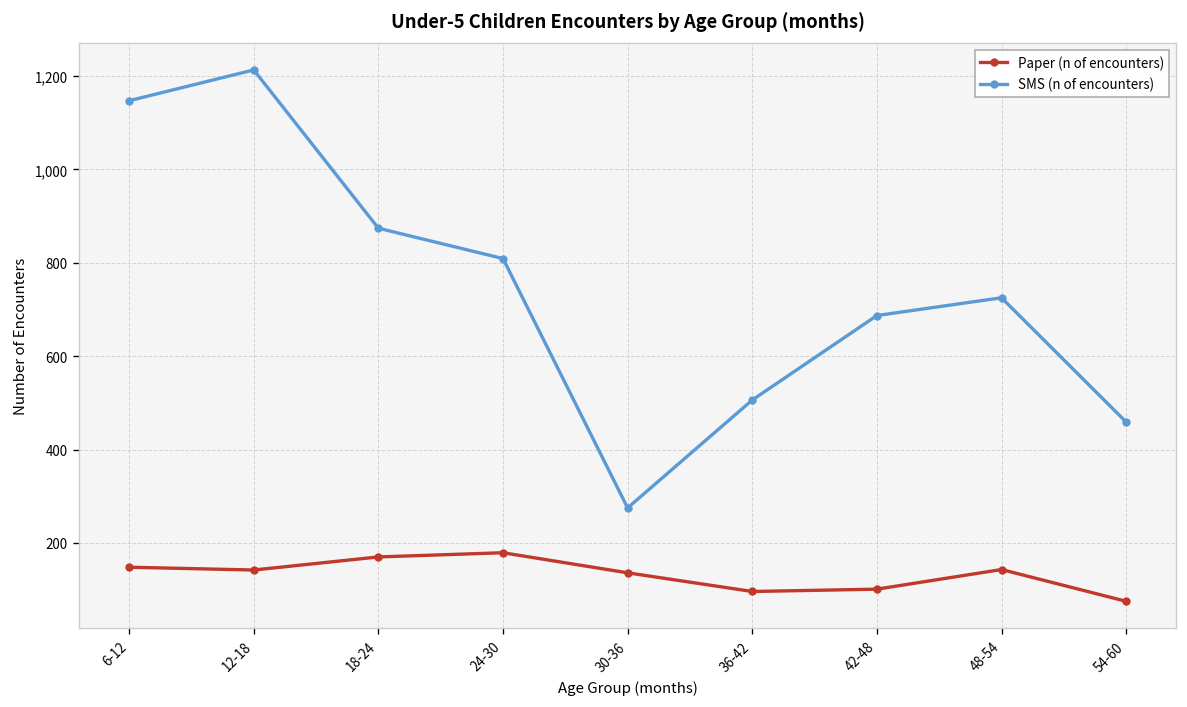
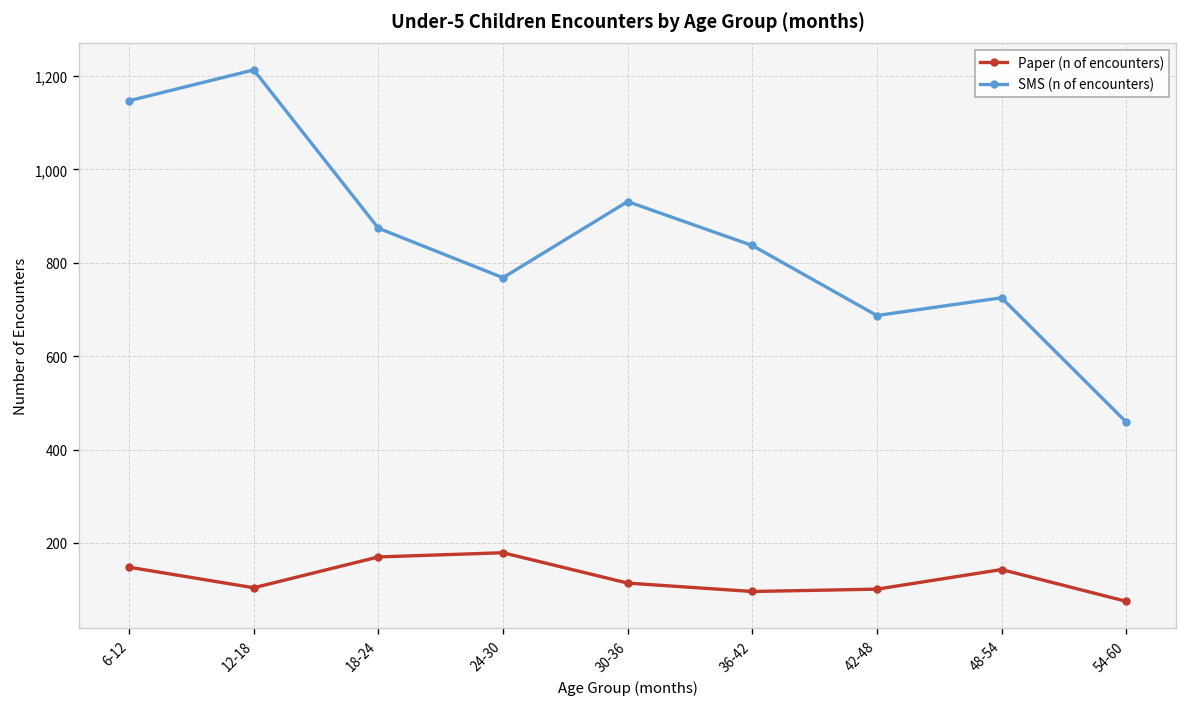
  {
    "Paper (n of encounters)": {
      "6-12": "150",
-     "12-18": "140",
+     "12-18": "100",
      "18-24": "170",
      "24-30": "180",
-     "30-36": "140",
+     "30-36": "110",
      "36-42": "100",
      "42-48": "100",
      "48-54": "140",
      "54-60": "80"
    },
    "SMS (n of encounters)": {
      "6-12": "1,150",
      "12-18": "1,210",
      "18-24": "870",
-     "24-30": "810",
-     "30-36": "280",
-     "36-42": "510",
+     "24-30": "770",
+     "30-36": "930",
+     "36-42": "840",
      "42-48": "690",
      "48-54": "730",
      "54-60": "460"
    }
  }
